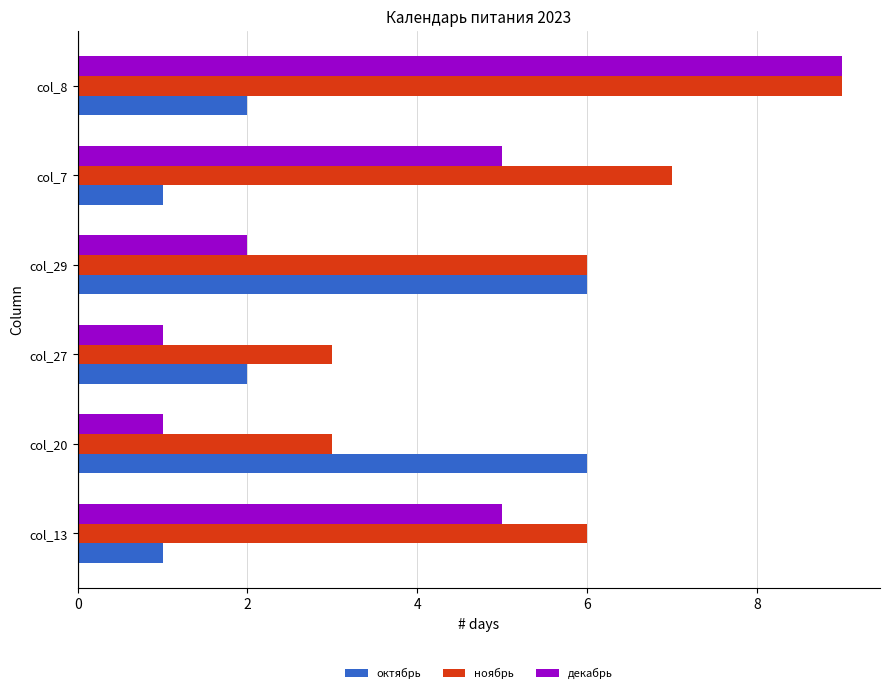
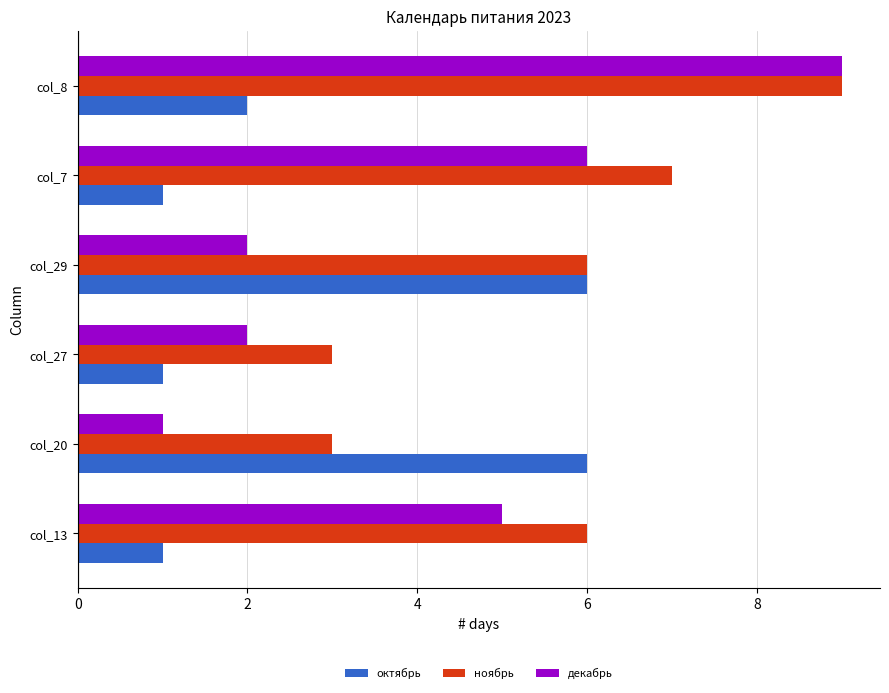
  {
    "октябрь": {
      "col_8": 2,
      "col_7": 1,
      "col_29": 6,
-     "col_27": 2,
+     "col_27": 1,
      "col_20": 6,
      "col_13": 1
    },
    "ноябрь": {
      "col_8": 9,
      "col_7": 7,
      "col_29": 6,
      "col_27": 3,
      "col_20": 3,
      "col_13": 6
    },
    "декабрь": {
      "col_8": 9,
-     "col_7": 5,
+     "col_7": 6,
      "col_29": 2,
-     "col_27": 1,
+     "col_27": 2,
      "col_20": 1,
      "col_13": 5
    }
  }
